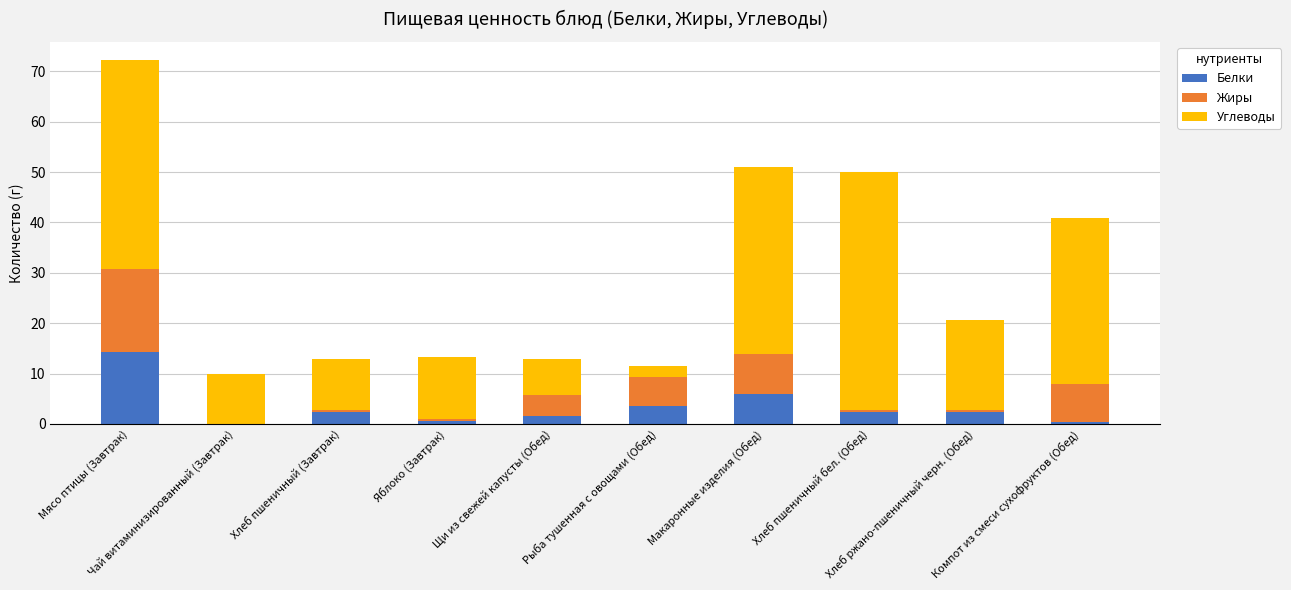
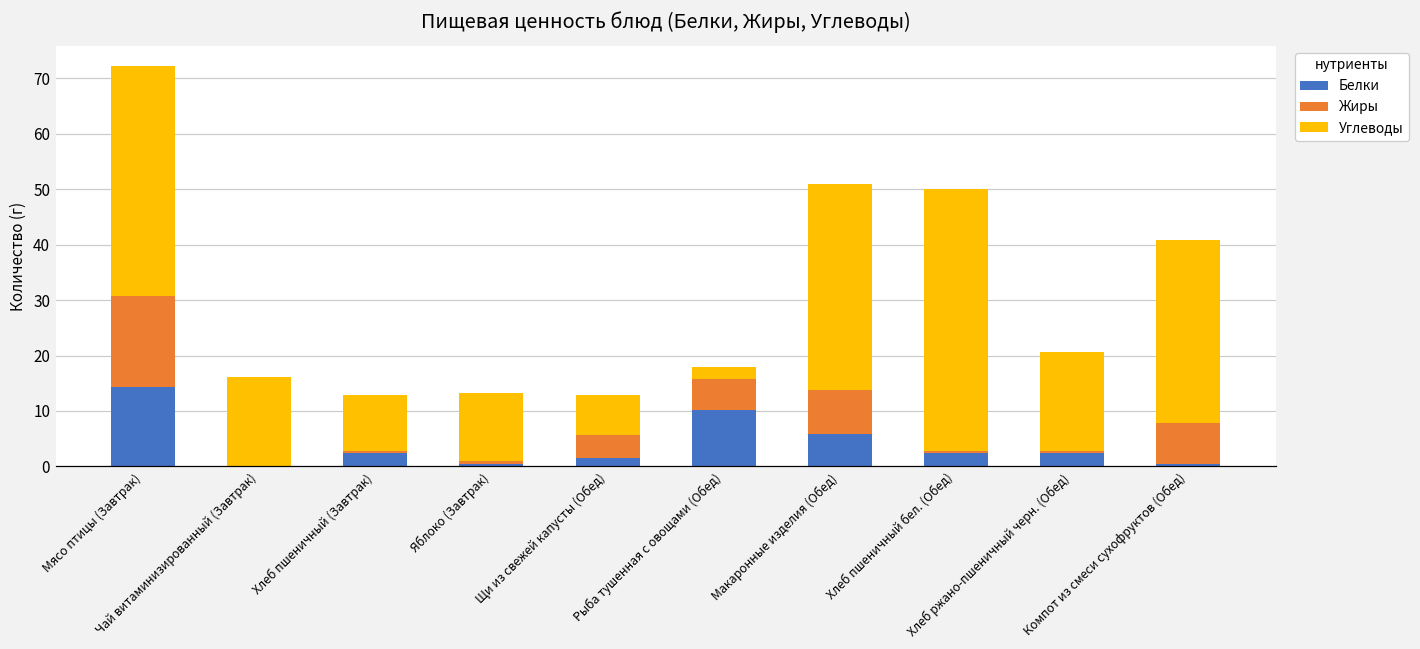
  {
    "Белки": {
      "Мясо птицы (Завтрак)": 14,
      "Чай витаминизированный (Завтрак)": 0,
      "Хлеб пшеничный (Завтрак)": 2,
      "Яблоко (Завтрак)": 1,
      "Щи из свежей капусты (Обед)": 2,
-     "Рыба тушенная с овощами (Обед)": 4,
+     "Рыба тушенная с овощами (Обед)": 10,
      "Макаронные изделия (Обед)": 6,
      "Хлеб пшеничный бел. (Обед)": 2,
      "Хлеб ржано-пшеничный черн. (Обед)": 2
    },
    "Жиры": {
      "Мясо птицы (Завтрак)": 16,
      "Чай витаминизированный (Завтрак)": 0,
      "Яблоко (Завтрак)": 1,
      "Щи из свежей капусты (Обед)": 4,
      "Рыба тушенная с овощами (Обед)": 6,
      "Макаронные изделия (Обед)": 8,
      "Компот из смеси сухофруктов (Обед)": 7
    },
    "Углеводы": {
      "Мясо птицы (Завтрак)": 41,
-     "Чай витаминизированный (Завтрак)": 10,
+     "Чай витаминизированный (Завтрак)": 16,
      "Хлеб пшеничный (Завтрак)": 10,
      "Яблоко (Завтрак)": 12,
      "Щи из свежей капусты (Обед)": 7,
      "Рыба тушенная с овощами (Обед)": 2,
      "Макаронные изделия (Обед)": 37,
      "Хлеб пшеничный бел. (Обед)": 47,
      "Хлеб ржано-пшеничный черн. (Обед)": 18,
      "Компот из смеси сухофруктов (Обед)": 33
    }
  }
